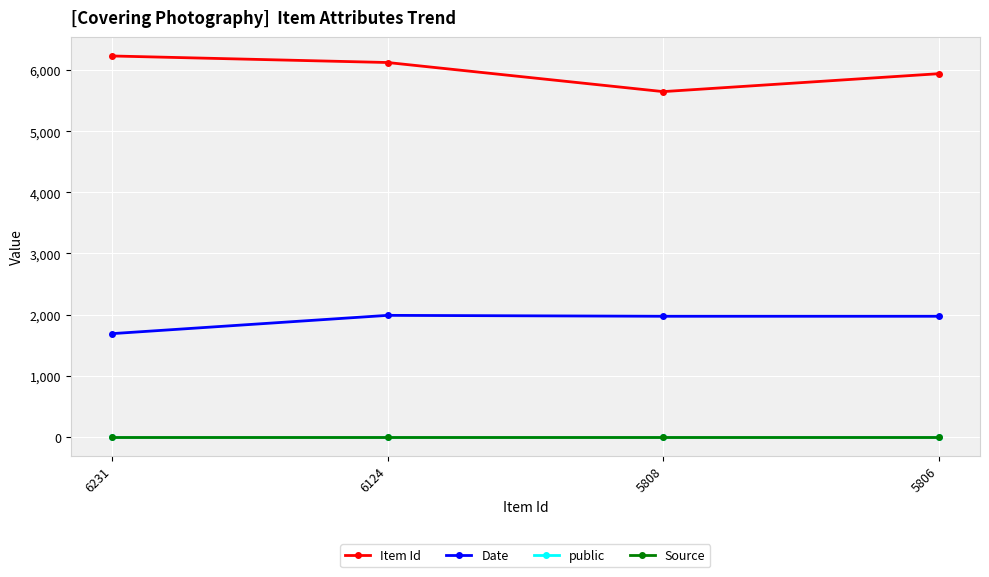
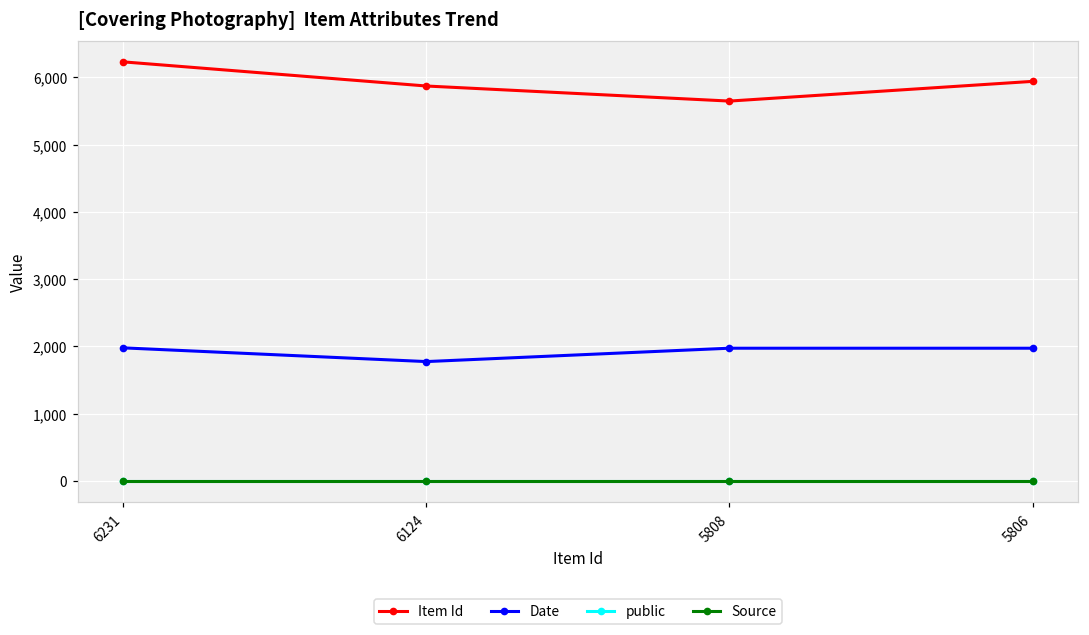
  {
    "Item Id": {
      "6231": "6,200",
-     "6124": "6,100",
+     "6124": "5,900",
      "5808": "5,600",
      "5806": "5,900"
    },
    "Date": {
-     "6231": "1,700",
-     "6124": "2,000",
+     "6231": "2,000",
+     "6124": "1,800",
      "5808": "2,000",
      "5806": "2,000"
    },
    "Source": {
      "6231": "0",
      "6124": "0",
      "5808": "0",
      "5806": "0"
    }
  }
